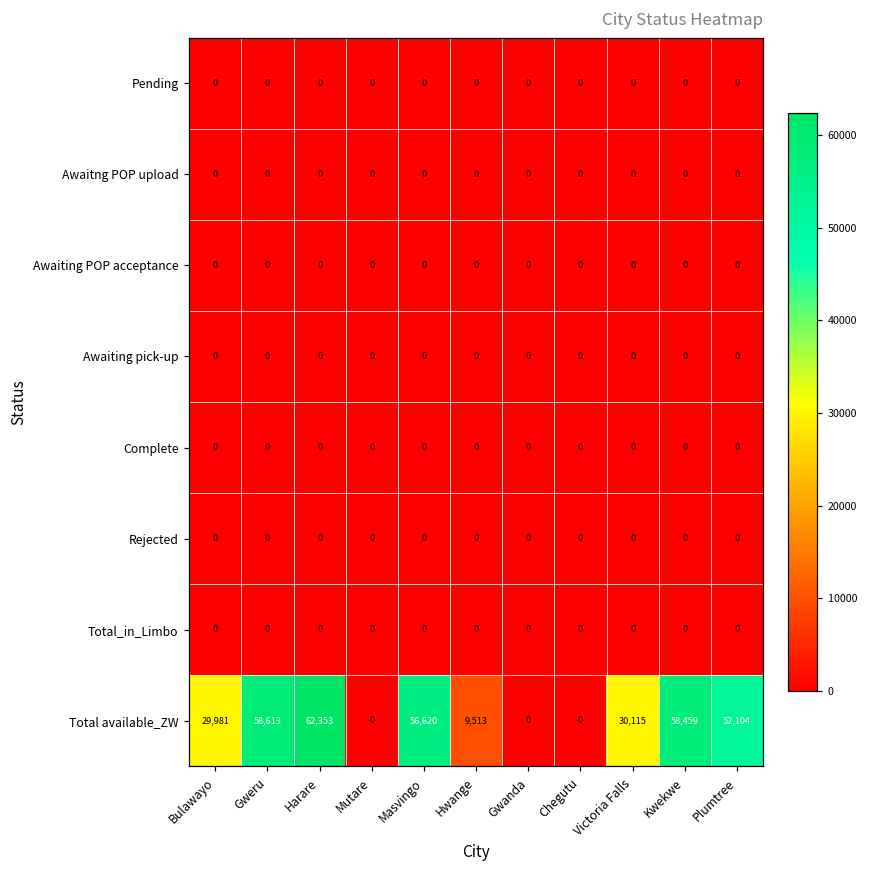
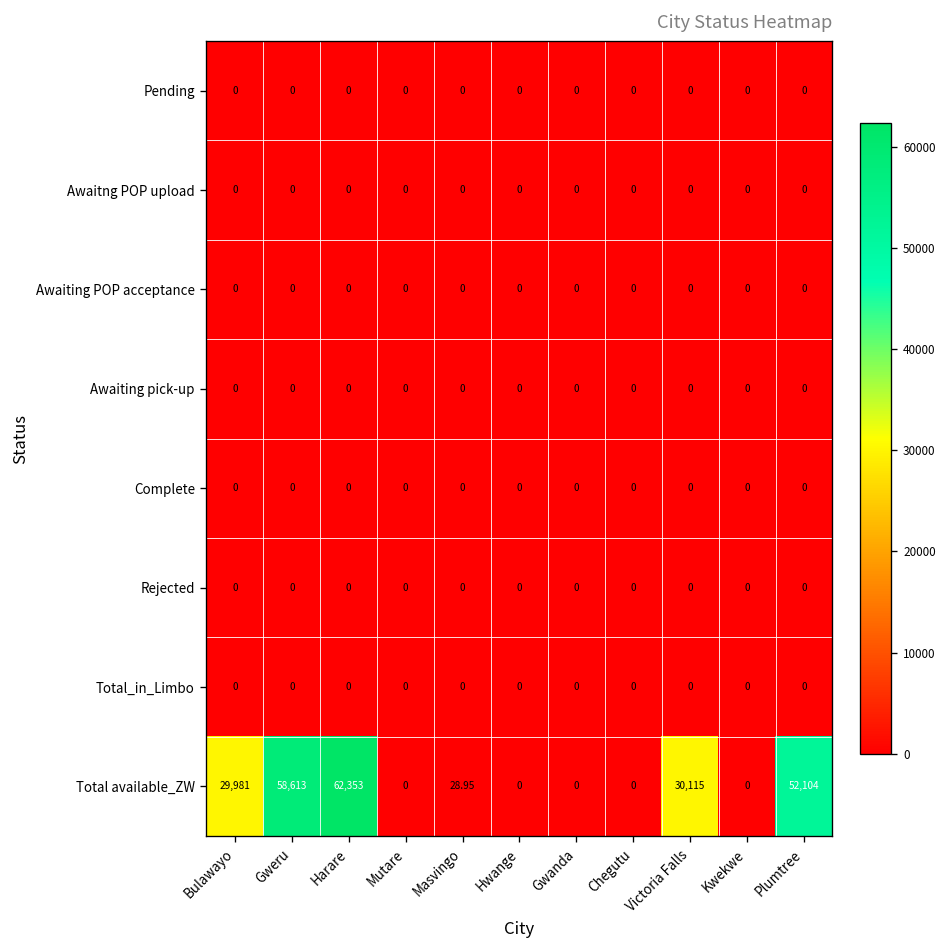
  {
    "Pending": {
      "Bulawayo": "0",
      "Gweru": "0",
      "Harare": "0",
      "Mutare": "0",
      "Masvingo": "0",
      "Hwange": "0",
      "Gwanda": "0",
      "Chegutu": "0",
      "Victoria Falls": "0",
      "Kwekwe": "0",
      "Plumtree": "0"
    },
    "Awaitng POP upload": {
      "Bulawayo": "0",
      "Gweru": "0",
      "Harare": "0",
      "Mutare": "0",
      "Masvingo": "0",
      "Hwange": "0",
      "Gwanda": "0",
      "Chegutu": "0",
      "Victoria Falls": "0",
      "Kwekwe": "0",
      "Plumtree": "0"
    },
    "Awaiting POP acceptance": {
      "Bulawayo": "0",
      "Gweru": "0",
      "Harare": "0",
      "Mutare": "0",
      "Masvingo": "0",
      "Hwange": "0",
      "Gwanda": "0",
      "Chegutu": "0",
      "Victoria Falls": "0",
      "Kwekwe": "0",
      "Plumtree": "0"
    },
    "Awaiting pick-up": {
      "Bulawayo": "0",
      "Gweru": "0",
      "Harare": "0",
      "Mutare": "0",
      "Masvingo": "0",
      "Hwange": "0",
      "Gwanda": "0",
      "Chegutu": "0",
      "Victoria Falls": "0",
      "Kwekwe": "0",
      "Plumtree": "0"
    },
    "Complete": {
      "Bulawayo": "0",
      "Gweru": "0",
      "Harare": "0",
      "Mutare": "0",
      "Masvingo": "0",
      "Hwange": "0",
      "Gwanda": "0",
      "Chegutu": "0",
      "Victoria Falls": "0",
      "Kwekwe": "0",
      "Plumtree": "0"
    },
    "Rejected": {
      "Bulawayo": "0",
      "Gweru": "0",
      "Harare": "0",
      "Mutare": "0",
      "Masvingo": "0",
      "Hwange": "0",
      "Gwanda": "0",
      "Chegutu": "0",
      "Victoria Falls": "0",
      "Kwekwe": "0",
      "Plumtree": "0"
    },
    "Total_in_Limbo": {
      "Bulawayo": "0",
      "Gweru": "0",
      "Harare": "0",
      "Mutare": "0",
      "Masvingo": "0",
      "Hwange": "0",
      "Gwanda": "0",
      "Chegutu": "0",
      "Victoria Falls": "0",
      "Kwekwe": "0",
      "Plumtree": "0"
    },
    "Total available_ZW": {
      "Bulawayo": "29,981",
      "Gweru": "58,613",
      "Harare": "62,353",
      "Mutare": "0",
-     "Masvingo": "56,620",
-     "Hwange": "9,513",
+     "Masvingo": "28.95",
+     "Hwange": "0",
      "Gwanda": "0",
      "Chegutu": "0",
      "Victoria Falls": "30,115",
-     "Kwekwe": "58,459",
+     "Kwekwe": "0",
      "Plumtree": "52,104"
    }
  }
